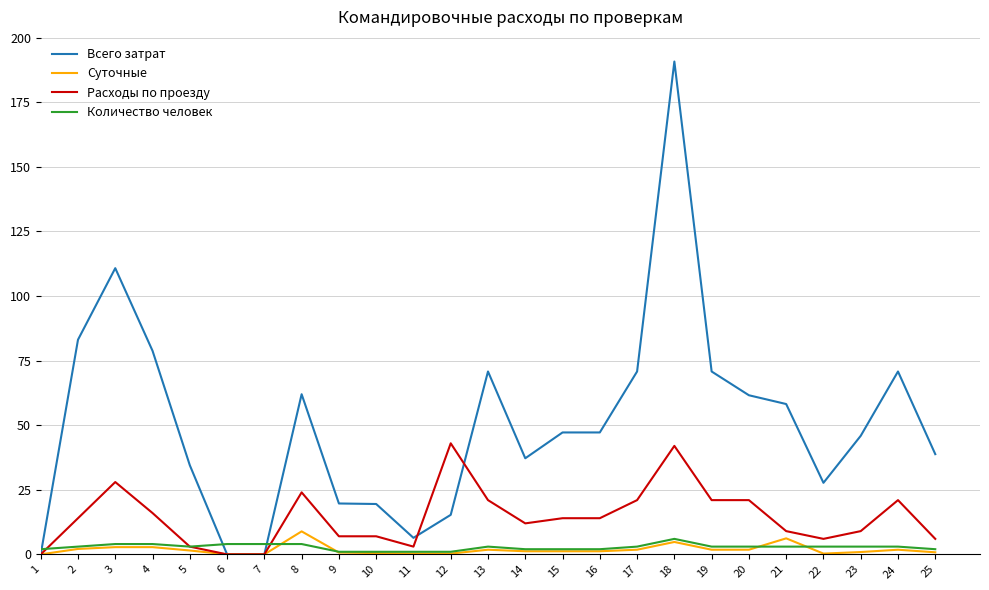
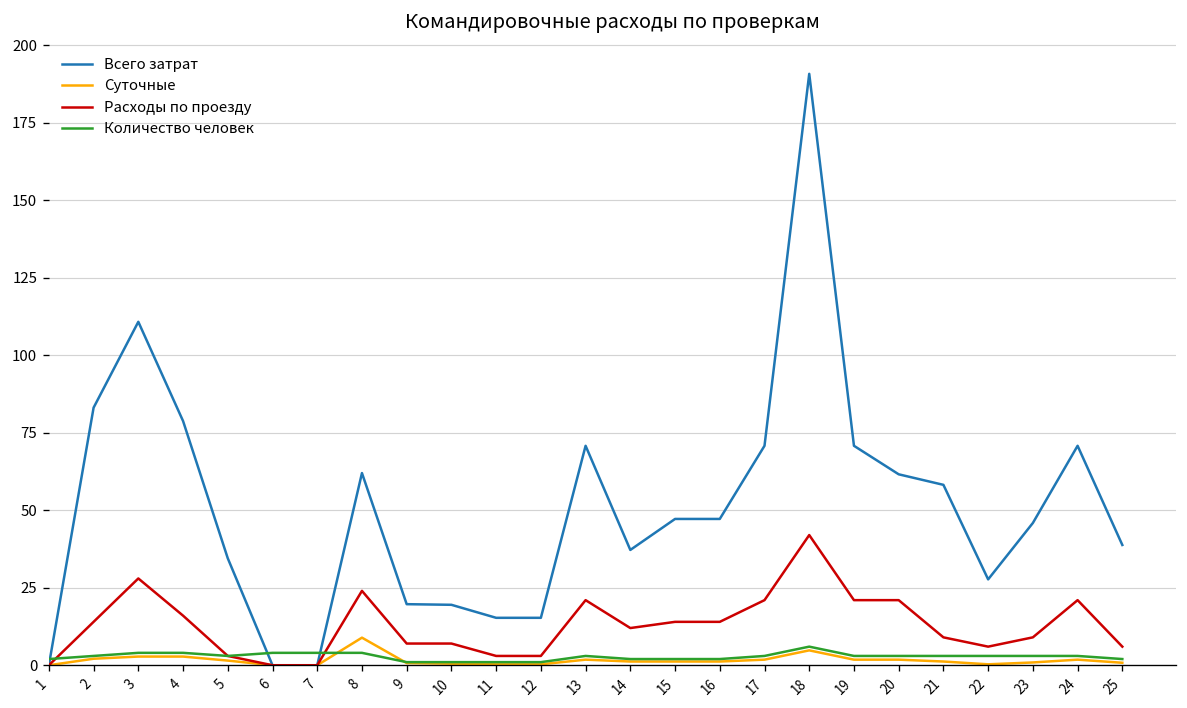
  {
    "Всего затрат": {
      "2": 83,
      "3": 111,
      "4": 79,
      "5": 35,
      "8": 62,
      "9": 20,
      "10": 20,
-     "11": 6,
+     "11": 15,
      "12": 15,
      "13": 71,
      "14": 37,
      "15": 47,
      "16": 47,
      "17": 71,
      "18": 191,
      "19": 71,
      "20": 62,
      "21": 58,
      "22": 28,
      "23": 46,
      "24": 71,
      "25": 39
    },
    "Суточные": {
      "3": 3,
      "4": 3,
      "5": 2,
      "8": 9,
      "13": 2,
      "17": 2,
      "18": 5,
      "19": 2,
      "20": 2,
-     "21": 6,
+     "21": 1,
      "22": 0,
      "23": 1,
      "24": 2,
      "25": 1
    },
    "Расходы по проезду": {
      "2": 14,
      "3": 28,
      "4": 16,
      "8": 24,
      "9": 7,
      "10": 7,
      "11": 3,
-     "12": 43,
+     "12": 3,
      "13": 21,
      "14": 12,
      "15": 14,
      "16": 14,
      "17": 21,
      "18": 42,
      "19": 21,
      "20": 21,
      "21": 9,
      "22": 6,
      "23": 9,
      "24": 21,
      "25": 6
    },
    "Количество человек": {
      "1": 2,
      "3": 4,
      "4": 4,
      "6": 4,
      "7": 4,
      "8": 4,
      "13": 3,
      "17": 3,
      "18": 6,
      "19": 3,
      "20": 3,
      "21": 3,
      "22": 3,
      "23": 3,
      "24": 3,
      "25": 2
    }
  }
